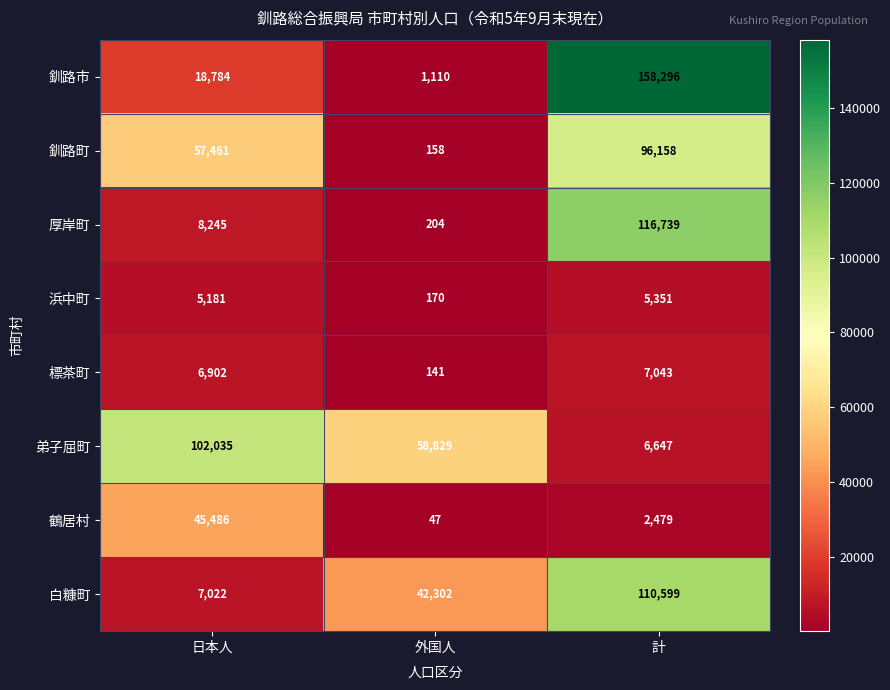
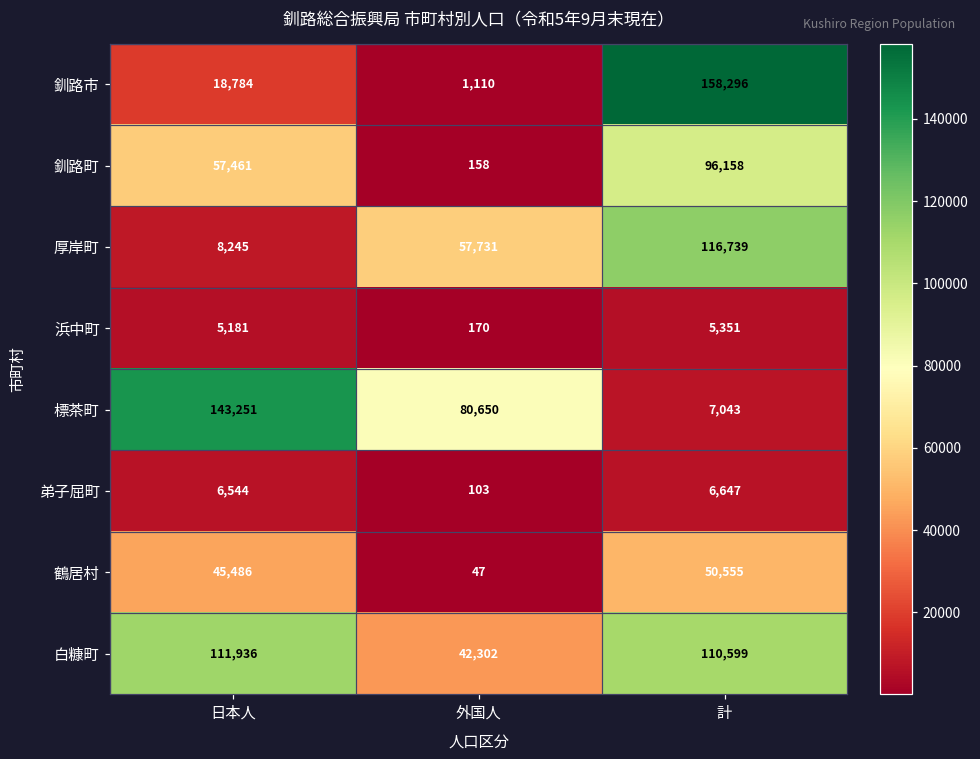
  {
    "釧路市": {
      "日本人": "18,784",
      "外国人": "1,110",
      "計": "158,296"
    },
    "釧路町": {
      "日本人": "57,461",
      "外国人": "158",
      "計": "96,158"
    },
    "厚岸町": {
      "日本人": "8,245",
-     "外国人": "204",
+     "外国人": "57,731",
      "計": "116,739"
    },
    "浜中町": {
      "日本人": "5,181",
      "外国人": "170",
      "計": "5,351"
    },
    "標茶町": {
-     "日本人": "6,902",
-     "外国人": "141",
+     "日本人": "143,251",
+     "外国人": "80,650",
      "計": "7,043"
    },
    "弟子屈町": {
-     "日本人": "102,035",
-     "外国人": "58,829",
+     "日本人": "6,544",
+     "外国人": "103",
      "計": "6,647"
    },
    "鶴居村": {
      "日本人": "45,486",
      "外国人": "47",
-     "計": "2,479"
+     "計": "50,555"
    },
    "白糠町": {
-     "日本人": "7,022",
+     "日本人": "111,936",
      "外国人": "42,302",
      "計": "110,599"
    }
  }
